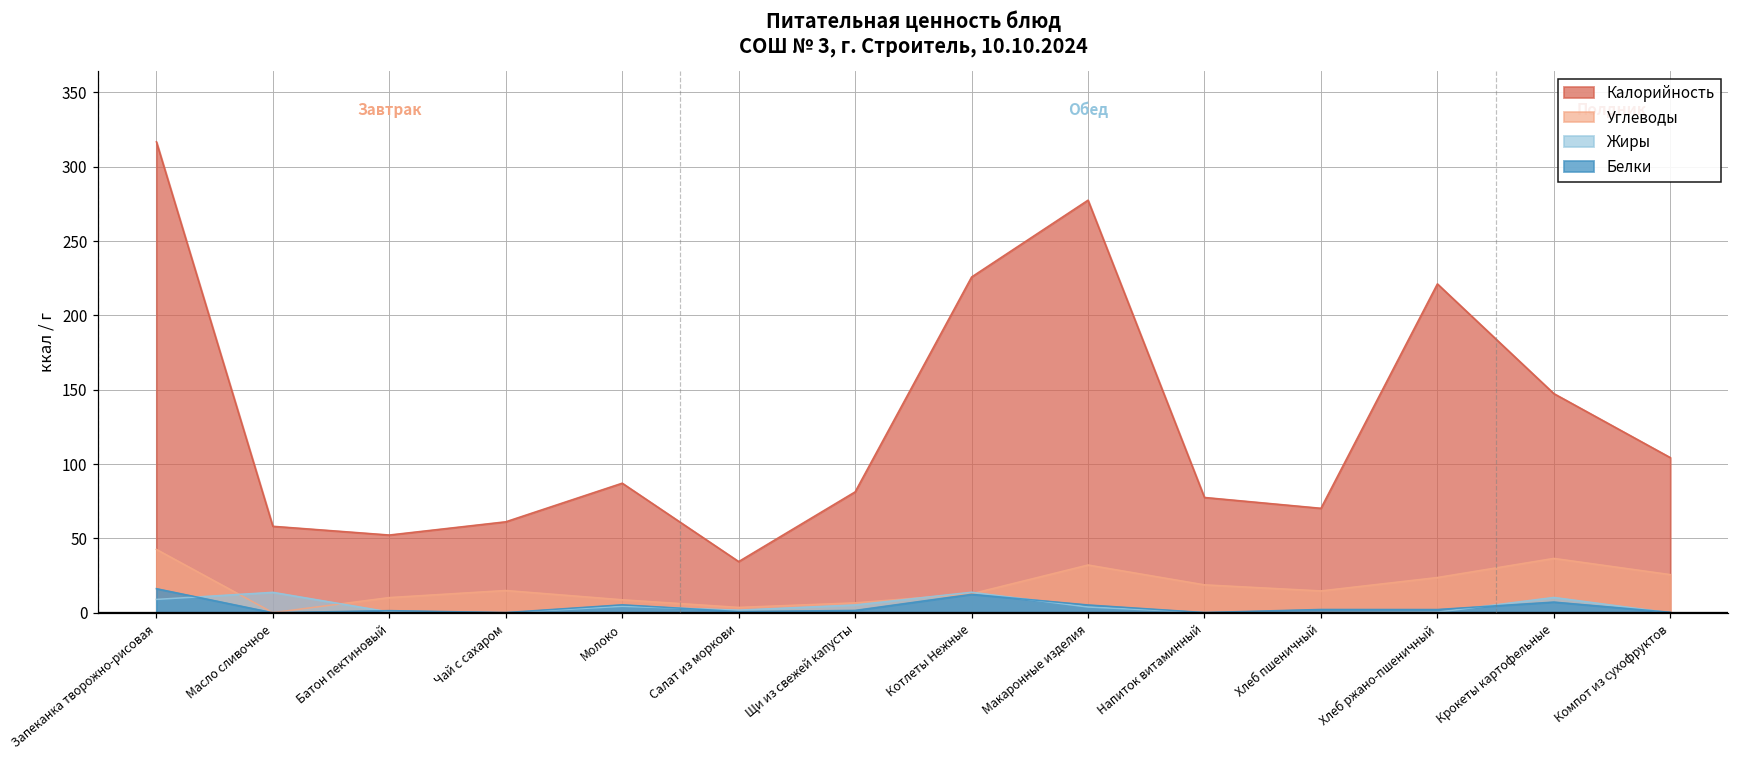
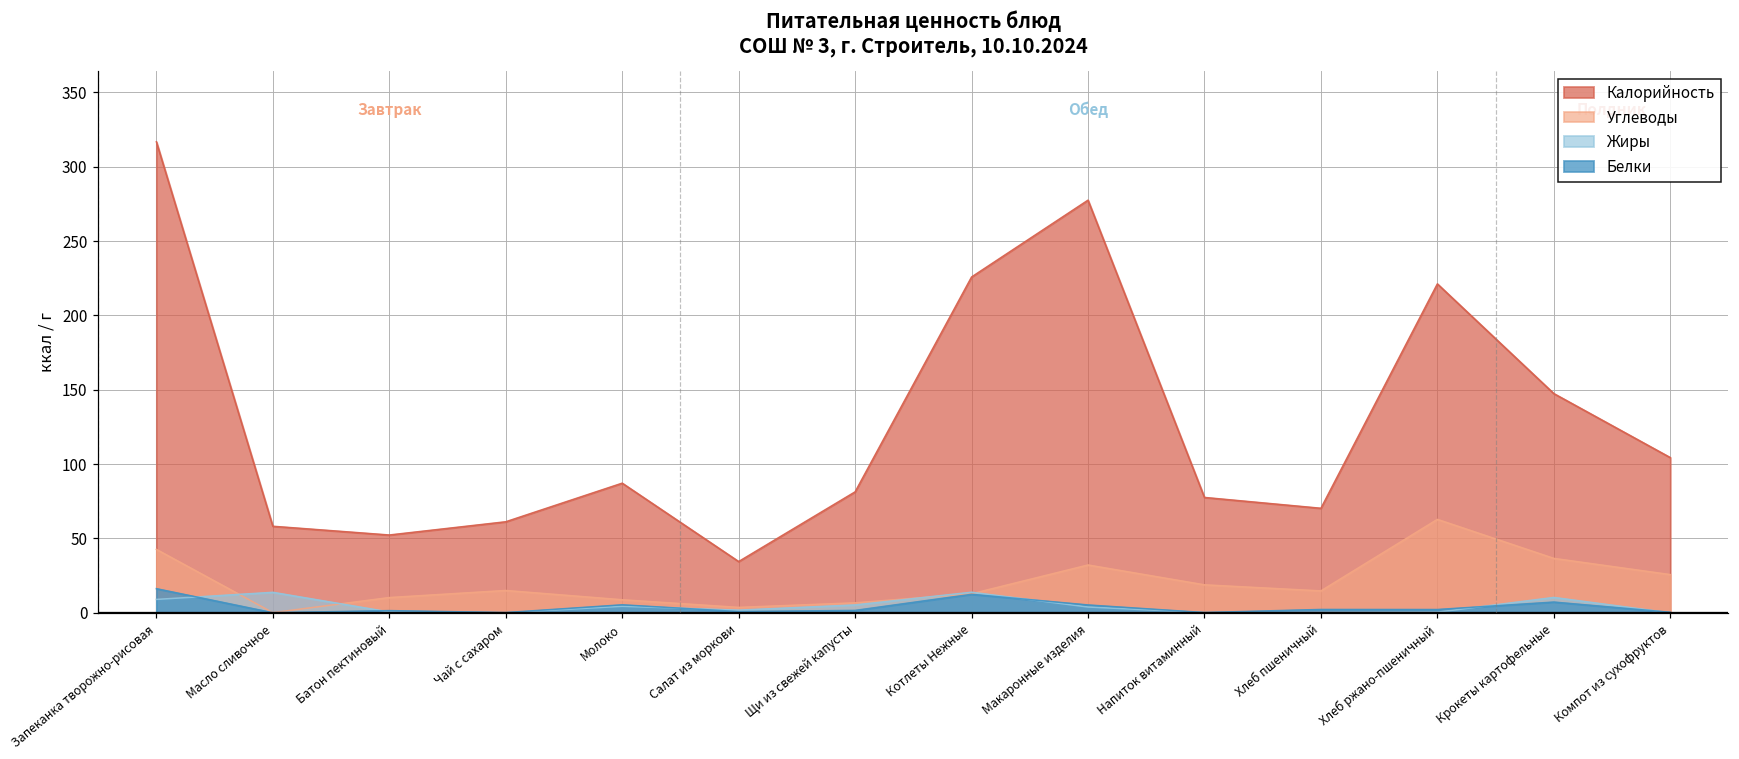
  {
    "Калорийность": {
      "Запеканка творожно-рисовая": 317,
      "Масло сливочное": 58,
      "Батон пектиновый": 52,
      "Чай с сахаром": 61,
      "Молоко": 87,
      "Салат из моркови": 34,
      "Щи из свежей капусты": 81,
      "Котлеты Нежные": 226,
      "Макаронные изделия": 278,
      "Напиток витаминный": 78,
      "Хлеб пшеничный": 70,
      "Хлеб ржано-пшеничный": 221,
      "Крокеты картофельные": 147,
      "Компот из сухофруктов": 104
    },
    "Углеводы": {
      "Запеканка творожно-рисовая": 43,
      "Батон пектиновый": 10,
      "Чай с сахаром": 15,
      "Молоко": 9,
      "Макаронные изделия": 32,
      "Напиток витаминный": 19,
      "Хлеб пшеничный": 15,
-     "Хлеб ржано-пшеничный": 24,
+     "Хлеб ржано-пшеничный": 63,
      "Крокеты картофельные": 37,
      "Компот из сухофруктов": 26
    },
    "Жиры": {
      "Запеканка творожно-рисовая": 9,
      "Масло сливочное": 14,
      "Хлеб пшеничный": 0,
      "Крокеты картофельные": 10
    },
    "Белки": {
      "Запеканка творожно-рисовая": 16,
      "Щи из свежей капусты": 2,
      "Хлеб пшеничный": 2,
      "Крокеты картофельные": 7
    }
  }
